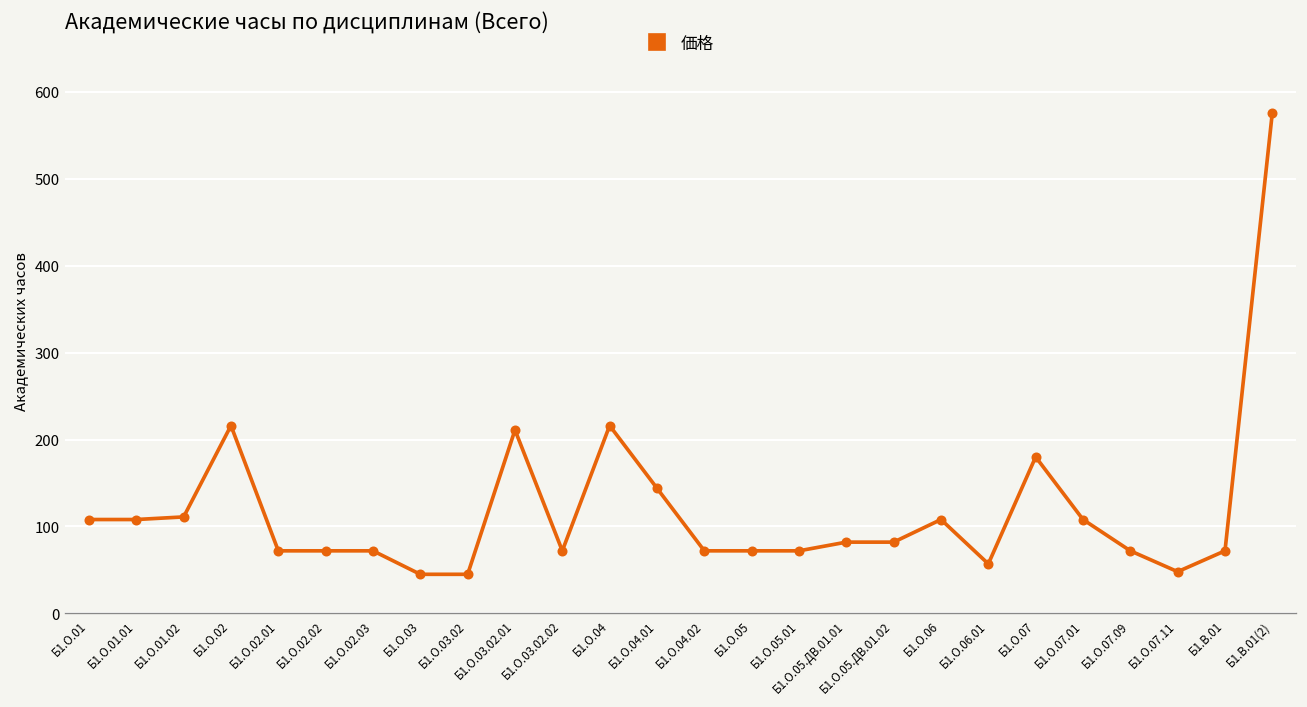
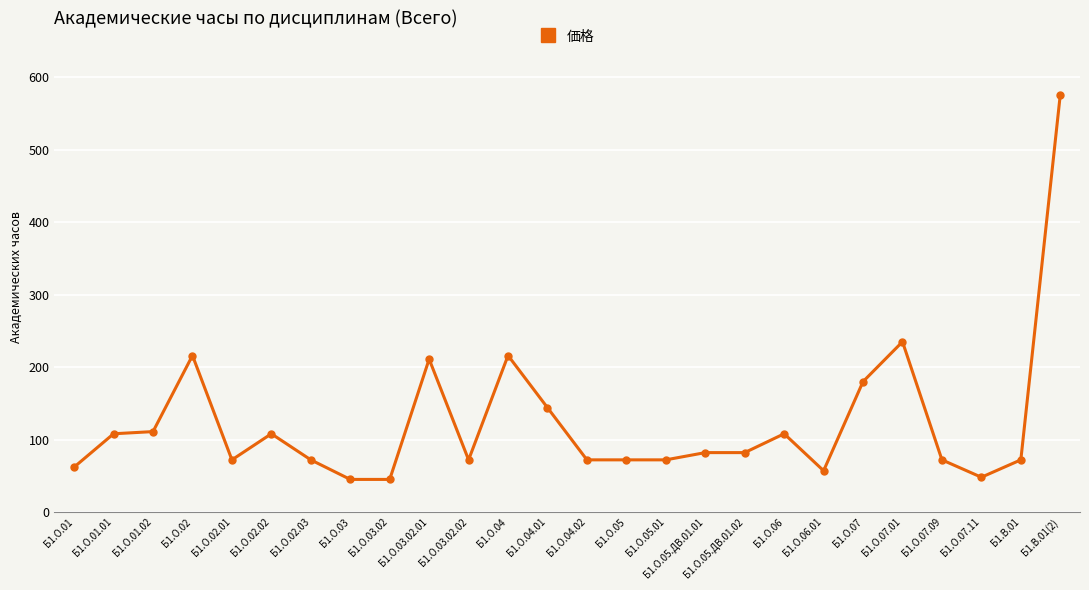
  {
-   "Б1.О.01": 110,
+   "Б1.О.01": 60,
    "Б1.О.01.01": 110,
    "Б1.О.01.02": 110,
    "Б1.О.02": 220,
    "Б1.О.02.01": 70,
-   "Б1.О.02.02": 70,
+   "Б1.О.02.02": 110,
    "Б1.О.02.03": 70,
    "Б1.О.03": 50,
    "Б1.О.03.02": 50,
    "Б1.О.03.02.01": 210,
    "Б1.О.03.02.02": 70,
    "Б1.О.04": 220,
    "Б1.О.04.01": 140,
    "Б1.О.04.02": 70,
    "Б1.О.05": 70,
    "Б1.О.05.01": 70,
    "Б1.О.05.ДВ.01.01": 80,
    "Б1.О.05.ДВ.01.02": 80,
    "Б1.О.06": 110,
    "Б1.О.06.01": 60,
    "Б1.О.07": 180,
-   "Б1.О.07.01": 110,
+   "Б1.О.07.01": 240,
    "Б1.О.07.09": 70,
    "Б1.О.07.11": 50,
    "Б1.В.01": 70,
    "Б1.В.01(2)": 580
  }
